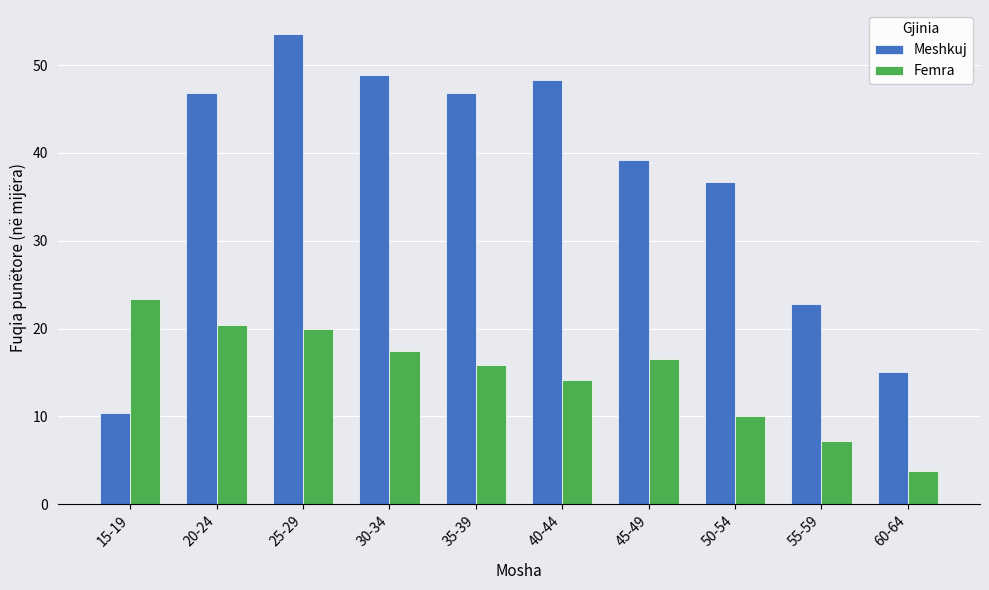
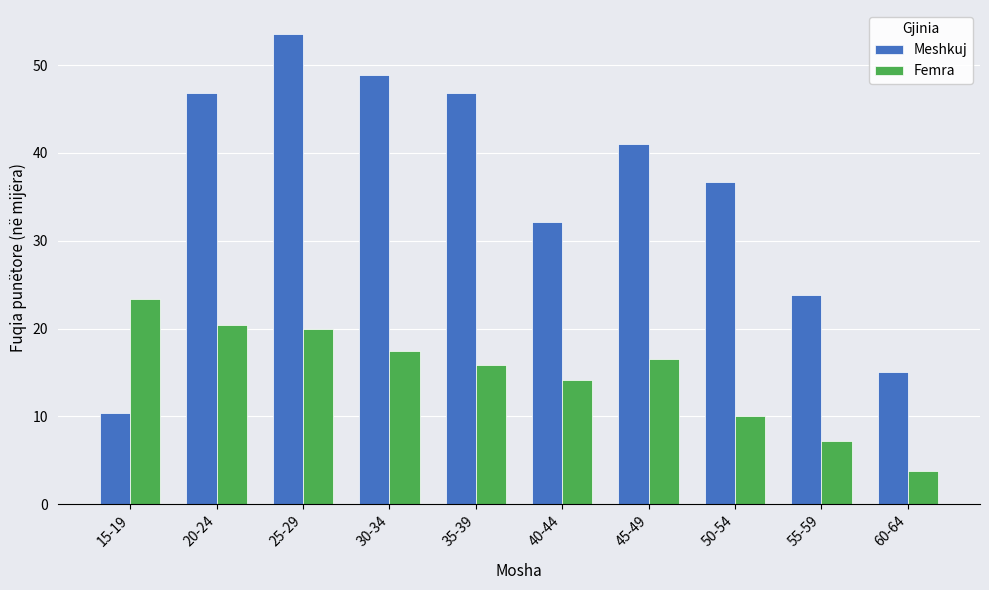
  {
    "Meshkuj": {
      "15-19": 10,
      "20-24": 47,
      "25-29": 54,
      "30-34": 49,
      "35-39": 47,
-     "40-44": 48,
-     "45-49": 39,
+     "40-44": 32,
+     "45-49": 41,
      "50-54": 37,
-     "55-59": 23,
+     "55-59": 24,
      "60-64": 15
    },
    "Femra": {
      "15-19": 23,
      "20-24": 20,
      "25-29": 20,
      "30-34": 18,
      "35-39": 16,
      "40-44": 14,
      "45-49": 17,
      "50-54": 10,
      "55-59": 7,
      "60-64": 4
    }
  }
